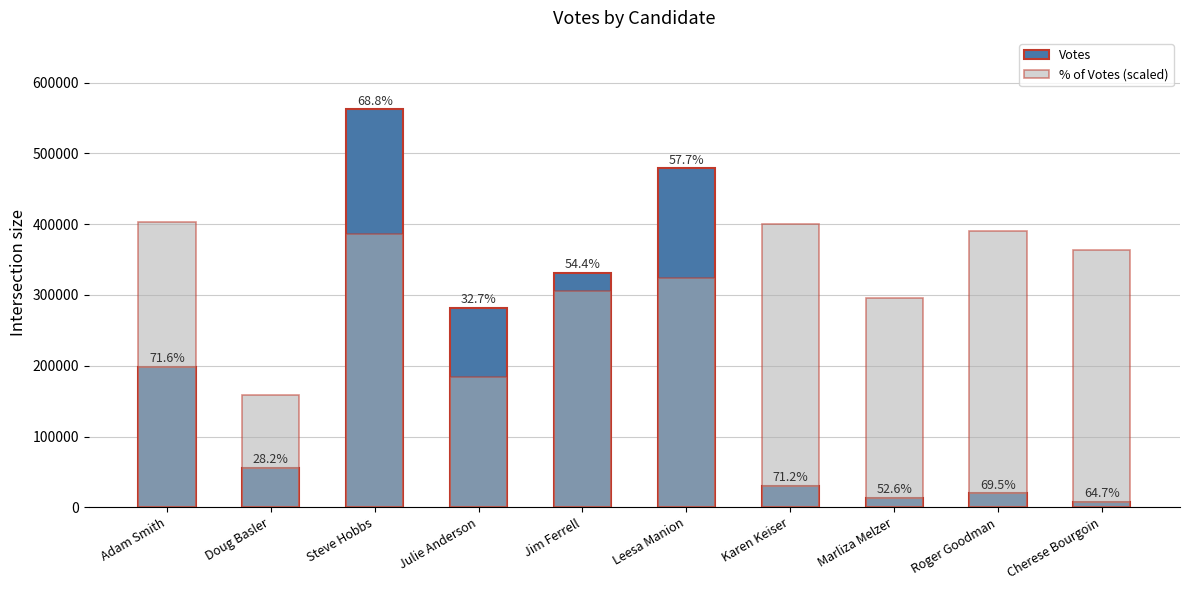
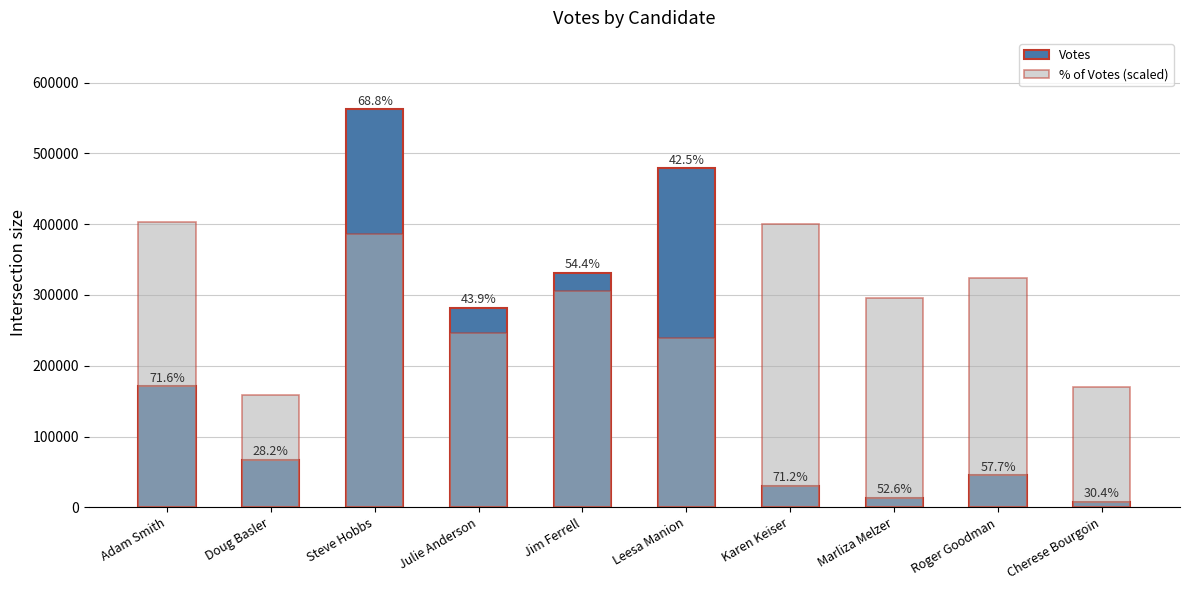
  {
    "Votes": {
-     "Adam Smith": "200000",
-     "Doug Basler": "60000",
-     "Roger Goodman": "20000"
+     "Adam Smith": "170000",
+     "Doug Basler": "70000",
+     "Roger Goodman": "50000"
    },
    "% of Votes (scaled)": {
-     "Julie Anderson": "32.7%",
-     "Leesa Manion": "57.7%",
-     "Roger Goodman": "69.5%",
-     "Cherese Bourgoin": "64.7%"
+     "Julie Anderson": "43.9%",
+     "Leesa Manion": "42.5%",
+     "Roger Goodman": "57.7%",
+     "Cherese Bourgoin": "30.4%"
    }
  }
